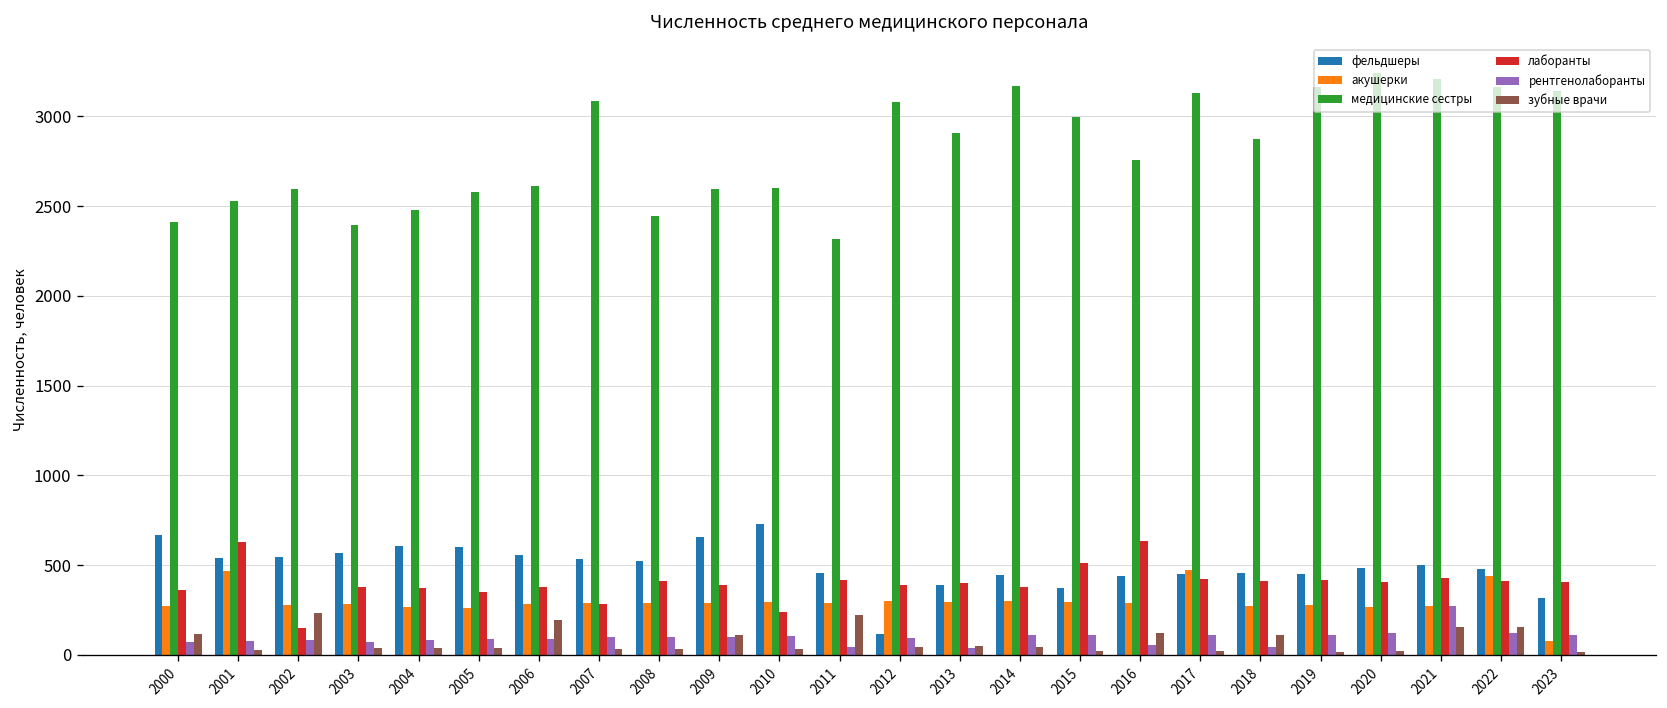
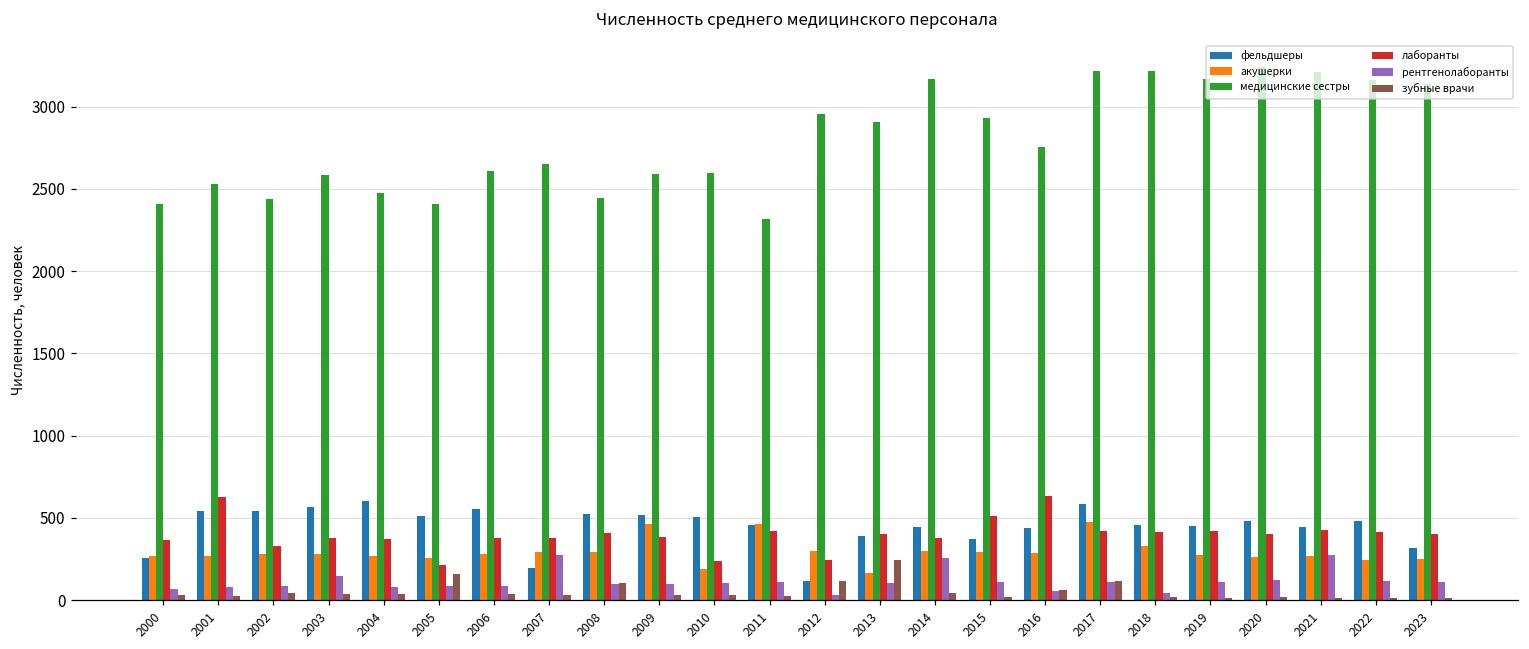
  {
    "фельдшеры": {
-     "2000": 670,
+     "2000": 260,
      "2001": 540,
      "2002": 540,
      "2003": 570,
      "2004": 600,
-     "2005": 600,
+     "2005": 510,
      "2006": 560,
-     "2007": 530,
+     "2007": 200,
      "2008": 520,
-     "2009": 660,
-     "2010": 730,
+     "2009": 520,
+     "2010": 510,
      "2011": 460,
      "2012": 110,
      "2013": 390,
      "2014": 450,
      "2015": 370,
      "2016": 440,
-     "2017": 450,
+     "2017": 590,
      "2018": 460,
      "2019": 450,
      "2020": 480,
-     "2021": 500,
+     "2021": 440,
      "2022": 480,
      "2023": 320
    },
    "акушерки": {
      "2000": 270,
-     "2001": 470,
+     "2001": 270,
      "2002": 280,
      "2003": 280,
      "2004": 270,
      "2005": 260,
      "2006": 280,
      "2007": 290,
      "2008": 290,
-     "2009": 290,
-     "2010": 290,
-     "2011": 290,
+     "2009": 460,
+     "2010": 190,
+     "2011": 460,
      "2012": 300,
-     "2013": 290,
+     "2013": 170,
      "2014": 300,
      "2015": 290,
      "2016": 290,
      "2017": 480,
-     "2018": 270,
+     "2018": 330,
      "2019": 280,
      "2020": 260,
      "2021": 270,
-     "2022": 440,
-     "2023": 80
+     "2022": 250,
+     "2023": 250
    },
    "медицинские сестры": {
      "2000": 2410,
      "2001": 2530,
-     "2002": 2590,
-     "2003": 2390,
+     "2002": 2440,
+     "2003": 2590,
      "2004": 2480,
-     "2005": 2580,
+     "2005": 2410,
      "2006": 2610,
-     "2007": 3090,
+     "2007": 2650,
      "2008": 2450,
      "2009": 2590,
      "2010": 2600,
      "2011": 2320,
-     "2012": 3080,
+     "2012": 2960,
      "2013": 2910,
      "2014": 3170,
-     "2015": 3000,
+     "2015": 2930,
      "2016": 2760,
-     "2017": 3130,
-     "2018": 2870
+     "2017": 3220,
+     "2018": 3220
    },
    "лаборанты": {
      "2000": 360,
      "2001": 630,
-     "2002": 150,
+     "2002": 330,
      "2003": 380,
      "2004": 370,
-     "2005": 350,
+     "2005": 210,
      "2006": 380,
-     "2007": 280,
+     "2007": 380,
      "2008": 410,
      "2009": 390,
      "2010": 240,
      "2011": 420,
-     "2012": 390,
+     "2012": 250,
      "2013": 400,
      "2014": 380,
      "2015": 510,
      "2016": 630,
      "2017": 420,
      "2018": 410,
      "2019": 420,
      "2020": 400,
      "2021": 430,
      "2022": 410,
      "2023": 400
    },
    "рентгенолаборанты": {
      "2000": 70,
      "2001": 80,
      "2002": 80,
-     "2003": 70,
+     "2003": 150,
      "2004": 80,
      "2005": 90,
      "2006": 90,
-     "2007": 100,
+     "2007": 270,
      "2008": 100,
      "2009": 100,
      "2010": 110,
-     "2011": 40,
-     "2012": 100,
-     "2013": 40,
-     "2014": 110,
+     "2011": 110,
+     "2012": 30,
+     "2013": 110,
+     "2014": 260,
      "2015": 110,
      "2016": 60,
      "2017": 110,
      "2018": 40,
      "2019": 110,
      "2020": 120,
      "2021": 270,
      "2022": 120,
      "2023": 110
    },
    "зубные врачи": {
-     "2000": 110,
+     "2000": 30,
      "2001": 30,
-     "2002": 240,
+     "2002": 40,
      "2003": 40,
      "2004": 40,
-     "2005": 40,
-     "2006": 200,
+     "2005": 160,
+     "2006": 40,
      "2007": 30,
-     "2008": 30,
-     "2009": 110,
+     "2008": 100,
+     "2009": 30,
      "2010": 30,
-     "2011": 220,
-     "2012": 50,
-     "2013": 50,
+     "2011": 30,
+     "2012": 120,
+     "2013": 240,
      "2014": 50,
      "2015": 20,
-     "2016": 120,
-     "2017": 20,
-     "2018": 110,
+     "2016": 60,
+     "2017": 120,
+     "2018": 20,
      "2020": 20,
-     "2021": 160,
-     "2022": 160
+     "2021": 20,
+     "2022": 10
    }
  }
